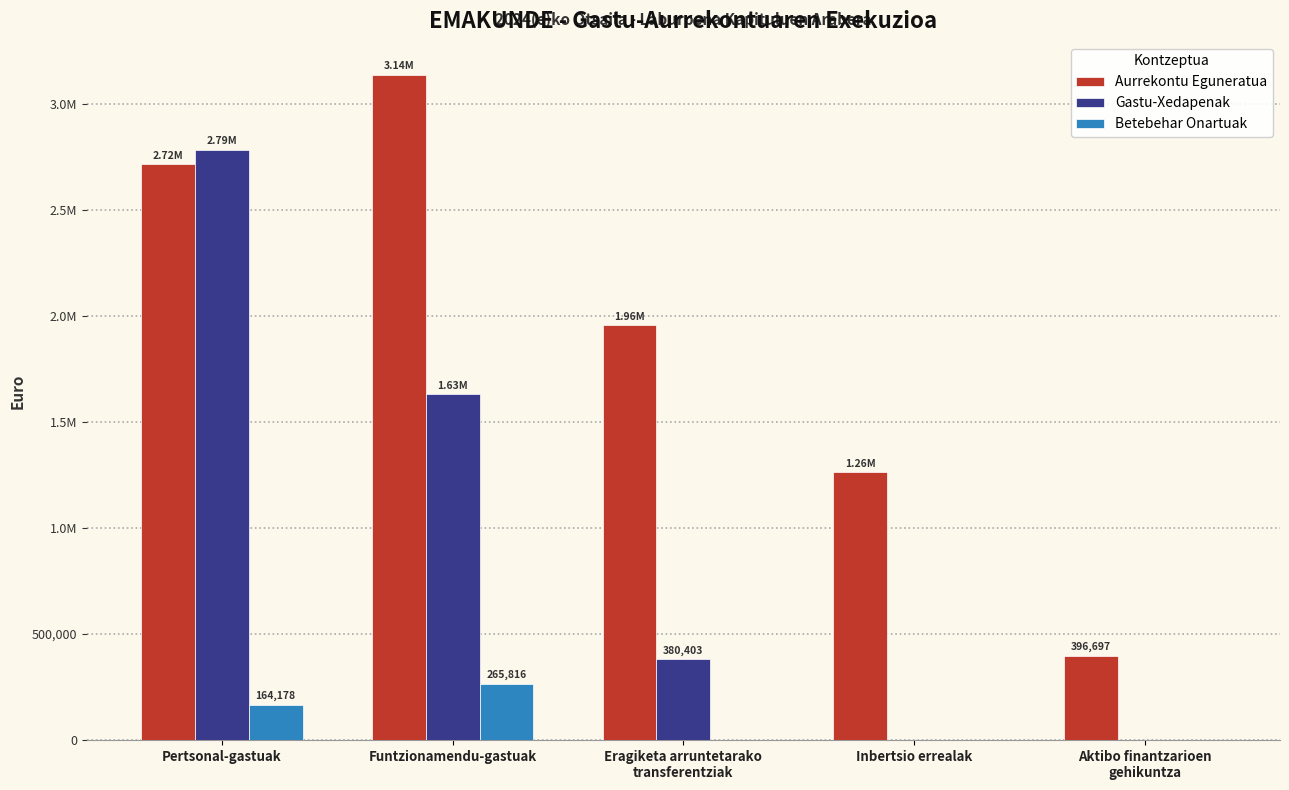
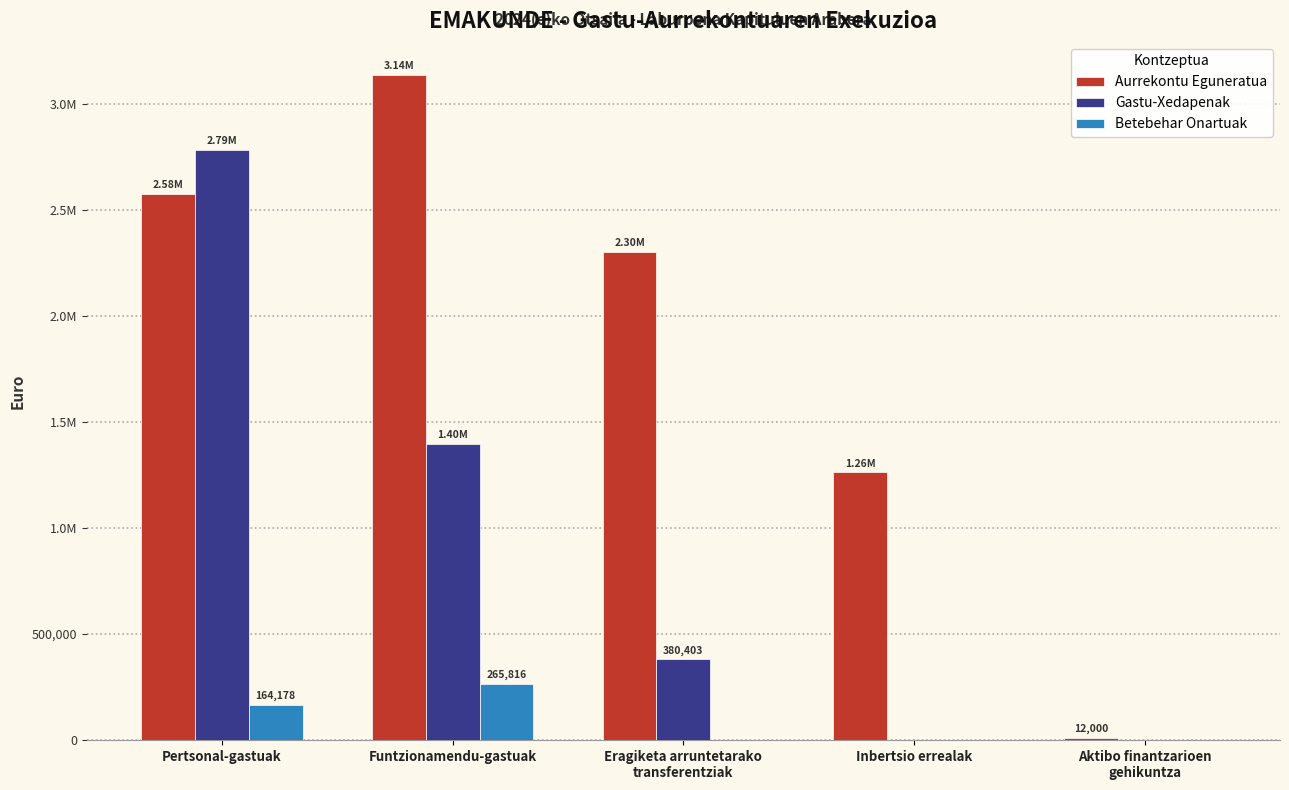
  {
    "Aurrekontu Eguneratua": {
-     "Pertsonal-gastuak": "2.72M",
+     "Pertsonal-gastuak": "2.58M",
      "Funtzionamendu-gastuak": "3.14M",
-     "Eragiketa arruntetarako transferentziak": "1.96M",
+     "Eragiketa arruntetarako transferentziak": "2.30M",
      "Inbertsio errealak": "1.26M",
-     "Aktibo finantzarioen gehikuntza": "396,697"
+     "Aktibo finantzarioen gehikuntza": "12,000"
    },
    "Gastu-Xedapenak": {
      "Pertsonal-gastuak": "2.79M",
-     "Funtzionamendu-gastuak": "1.63M",
+     "Funtzionamendu-gastuak": "1.40M",
      "Eragiketa arruntetarako transferentziak": "380,403"
    },
    "Betebehar Onartuak": {
      "Funtzionamendu-gastuak": "265,816"
    }
  }
